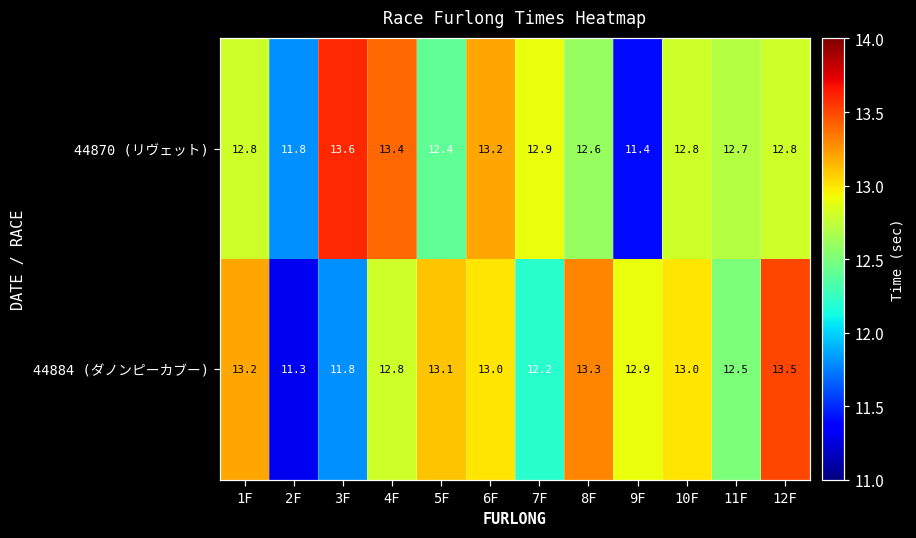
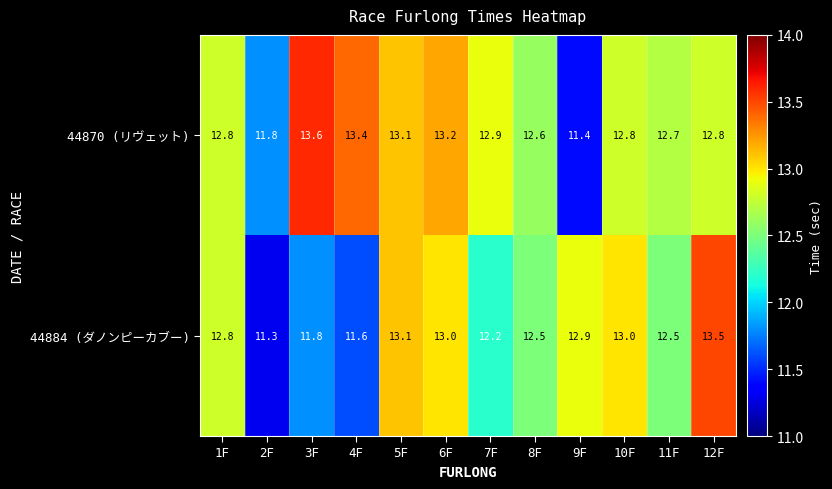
  {
    "44870 (リヴェット)": {
      "1F": 12.8,
      "2F": 11.8,
      "3F": 13.6,
      "4F": 13.4,
-     "5F": 12.4,
+     "5F": 13.1,
      "6F": 13.2,
      "7F": 12.9,
      "8F": 12.6,
      "9F": 11.4,
      "10F": 12.8,
      "11F": 12.7,
      "12F": 12.8
    },
    "44884 (ダノンピーカブー)": {
-     "1F": 13.2,
+     "1F": 12.8,
      "2F": 11.3,
      "3F": 11.8,
-     "4F": 12.8,
+     "4F": 11.6,
      "5F": 13.1,
      "6F": 13.0,
      "7F": 12.2,
-     "8F": 13.3,
+     "8F": 12.5,
      "9F": 12.9,
      "10F": 13.0,
      "11F": 12.5,
      "12F": 13.5
    }
  }
